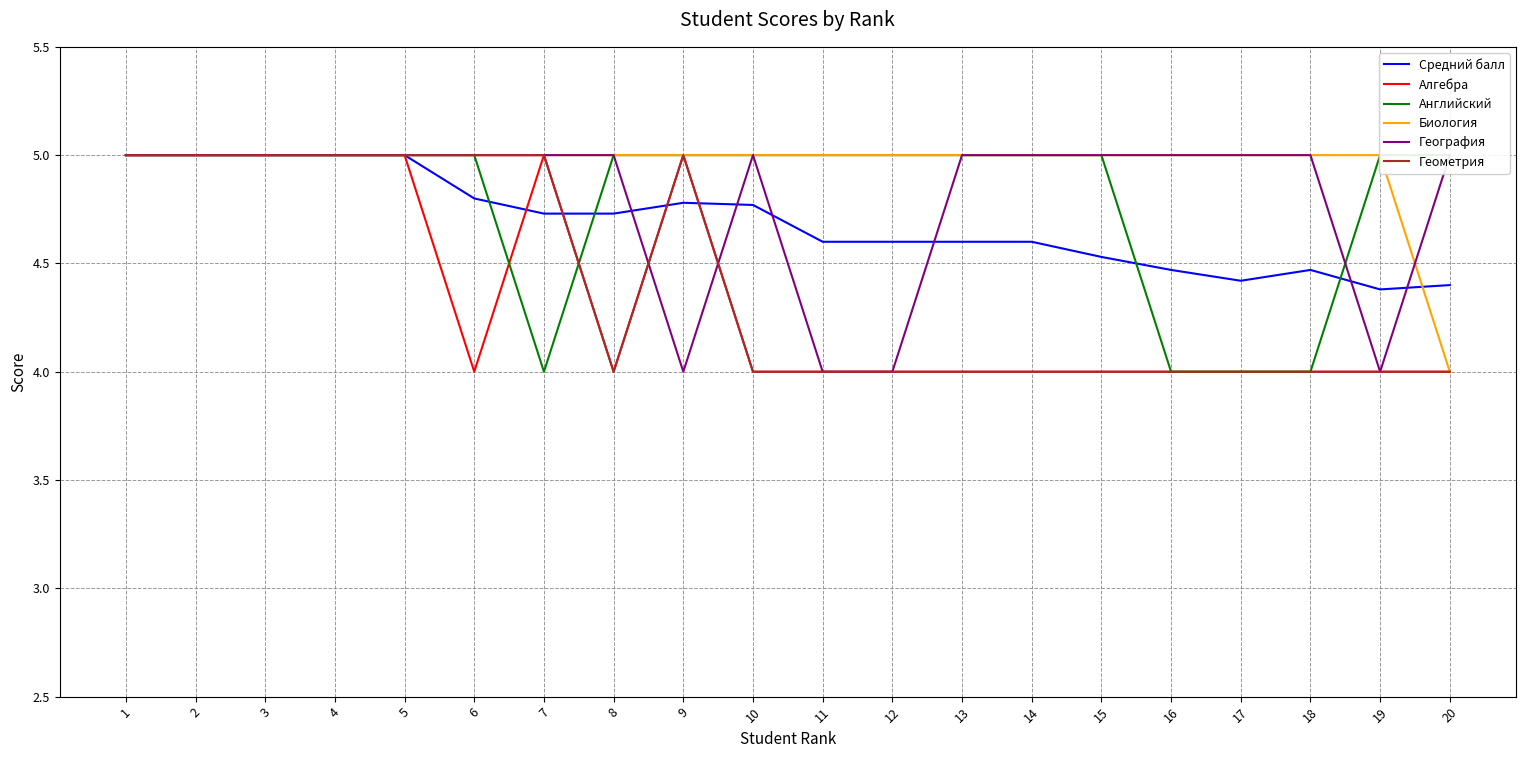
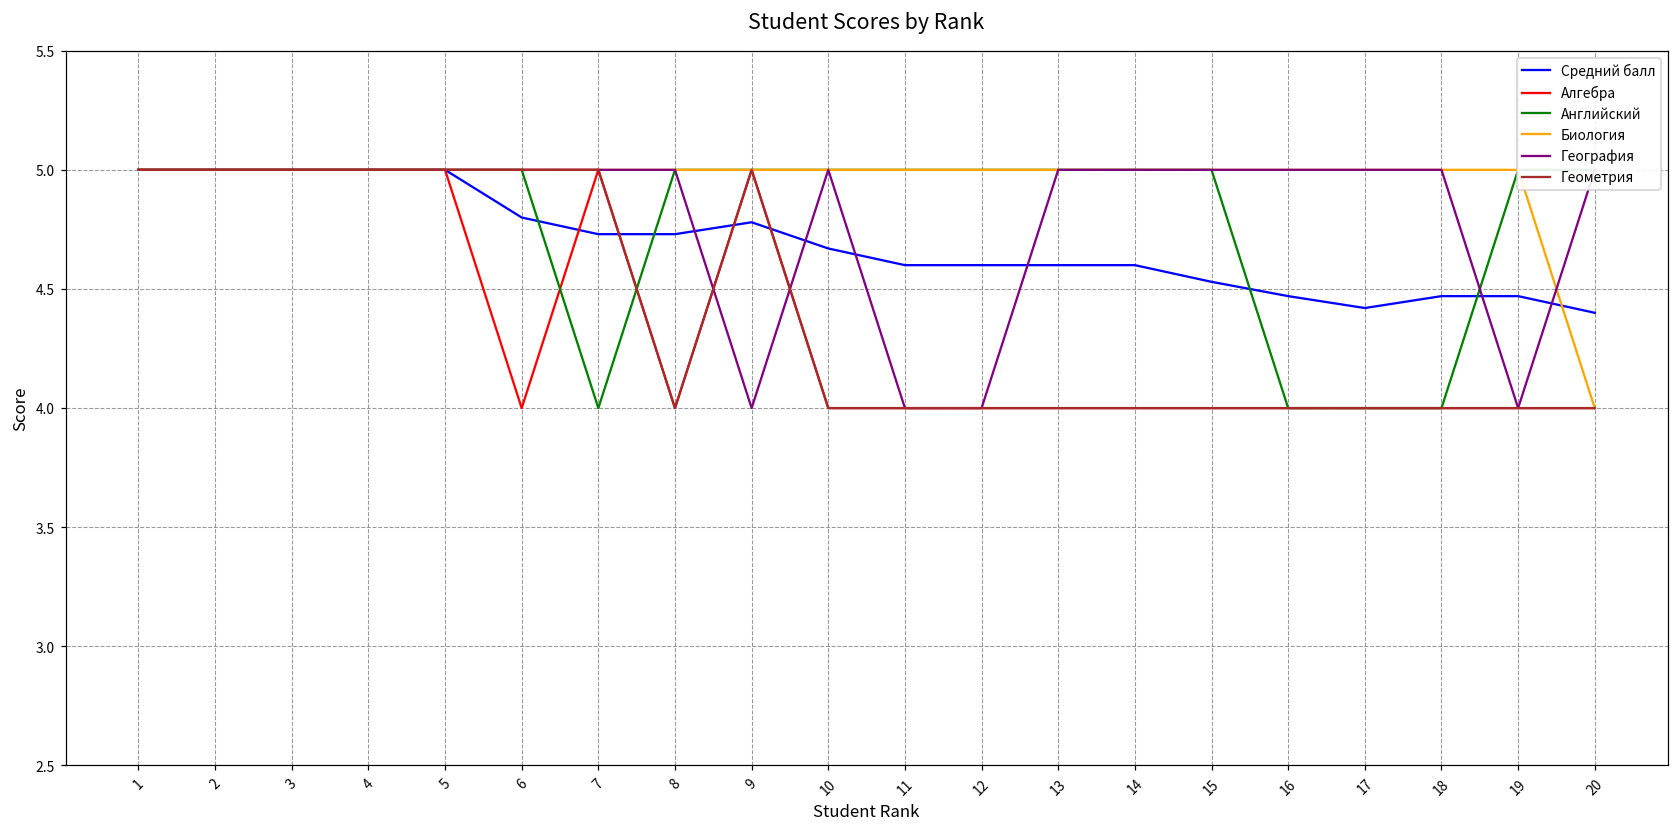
  {
    "Средний балл": {
      "6": 4.80,
      "7": 4.73,
      "8": 4.73,
      "9": 4.78,
-     "10": 4.77,
+     "10": 4.67,
      "11": 4.60,
      "12": 4.60,
      "13": 4.60,
      "14": 4.60,
      "15": 4.53,
      "16": 4.47,
      "17": 4.42,
      "18": 4.47,
-     "19": 4.38,
+     "19": 4.47,
      "20": 4.40
    },
    "Алгебра": {
      "6": 4.00
    },
    "Английский": {
      "7": 4.00
    },
    "География": {
      "9": 4.00
    }
  }
